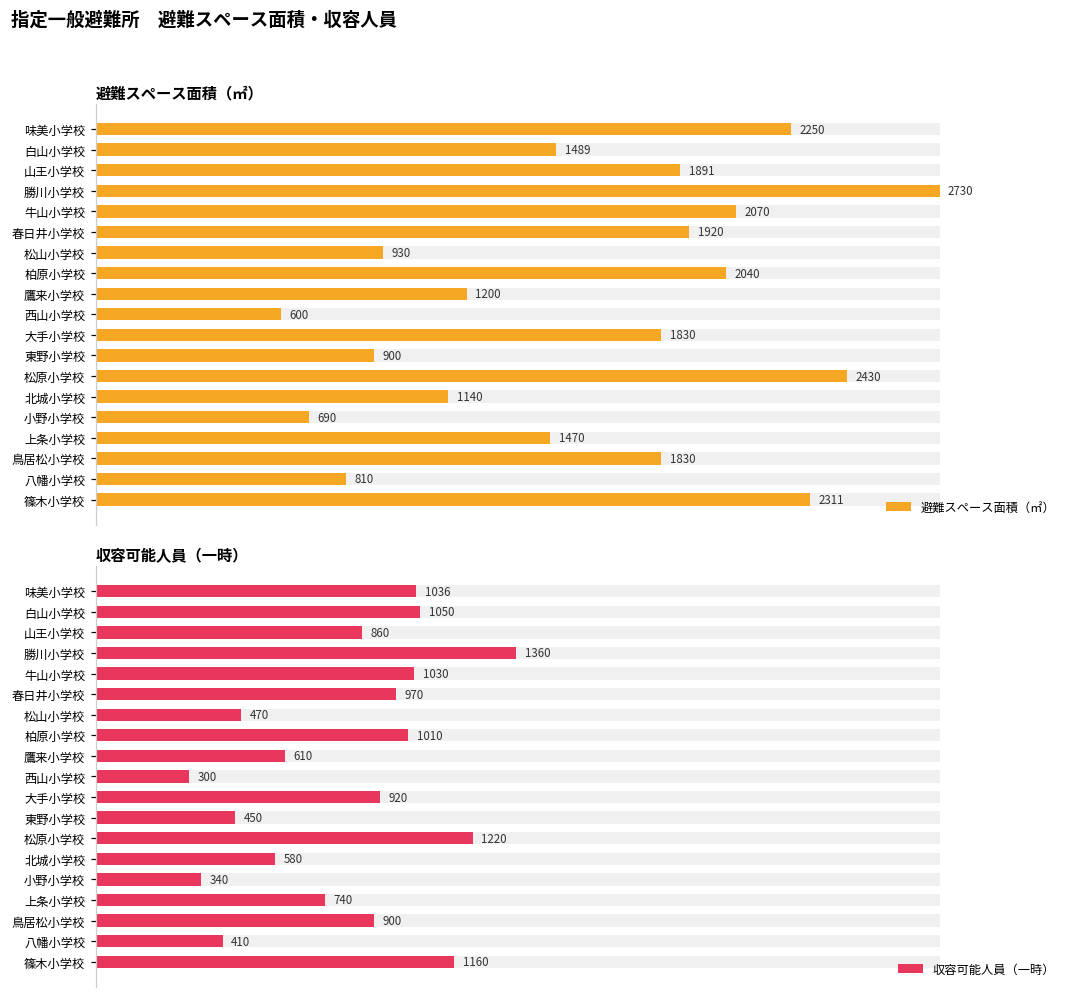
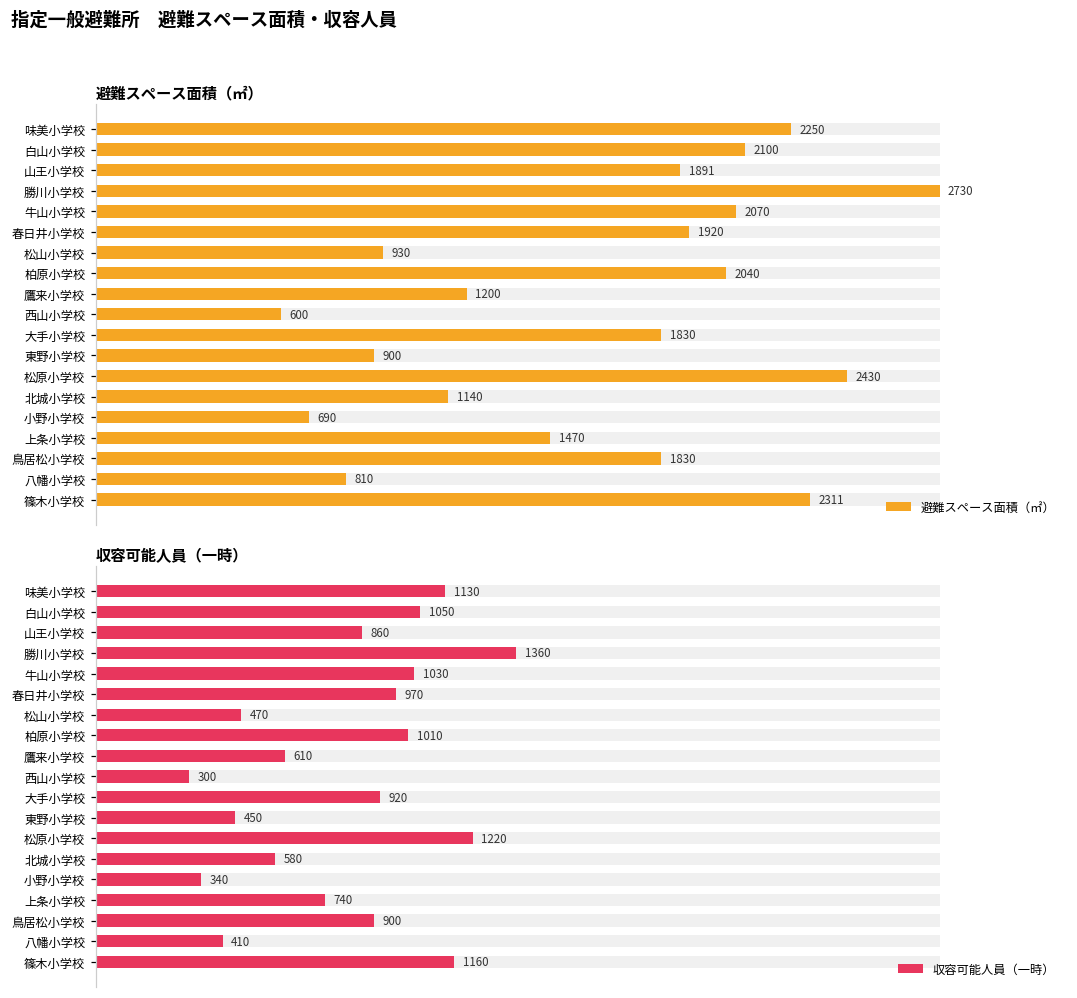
  {
    "避難スペース面積（㎡）": {
      "避難スペース面積（㎡）": {
-       "白山小学校": 1489
+       "白山小学校": 2100
      }
    },
    "収容可能人員（一時）": {
      "収容可能人員（一時）": {
-       "味美小学校": 1036
+       "味美小学校": 1130
      }
    }
  }
